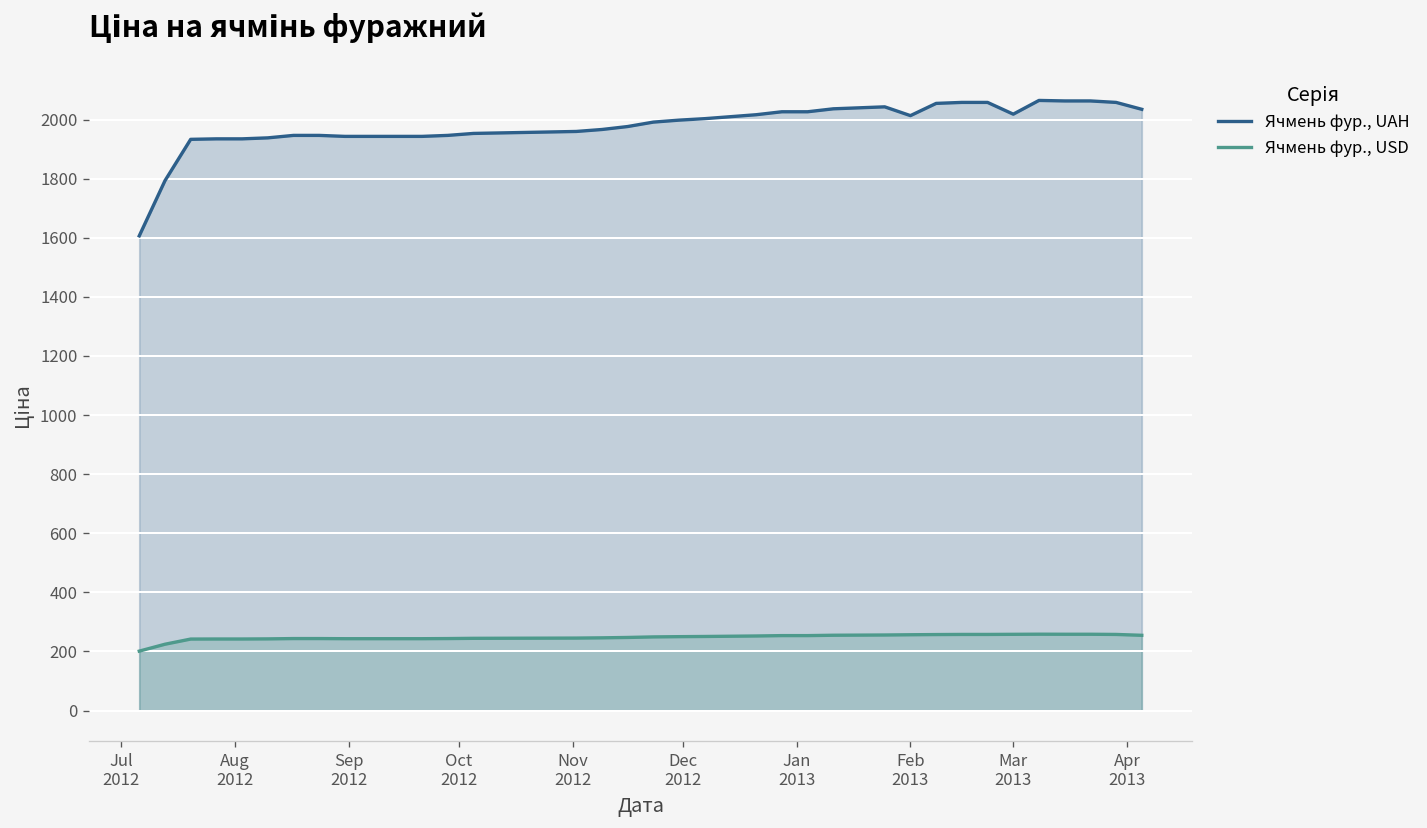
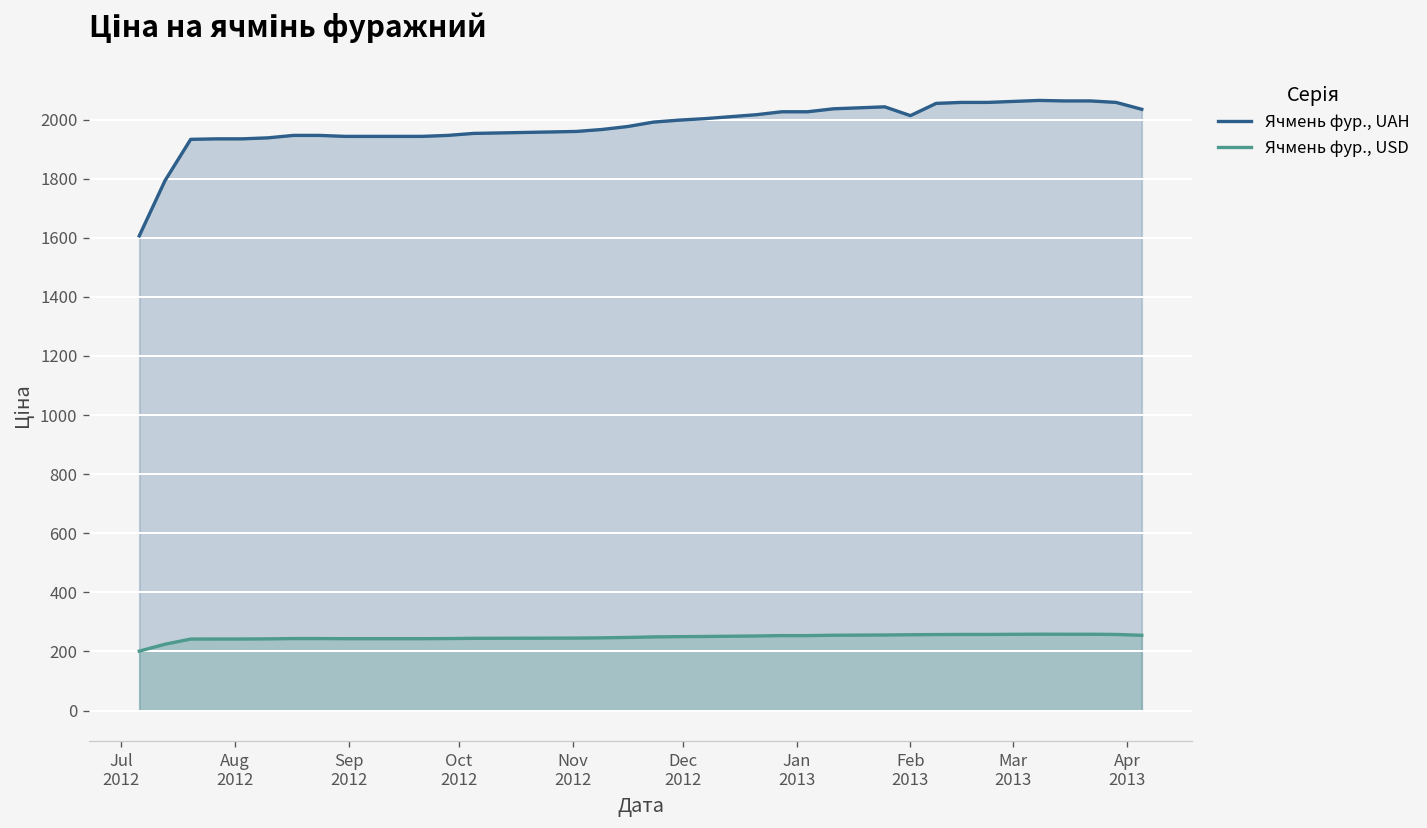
  {
    "Ячмень фур., UAH": {
      "Feb 2013": 2010,
-     "Mar 2013": 2020
+     "Mar 2013": 2060
    },
    "Ячмень фур., USD": {
      "Feb 2013": 260,
      "Mar 2013": 260
    }
  }
